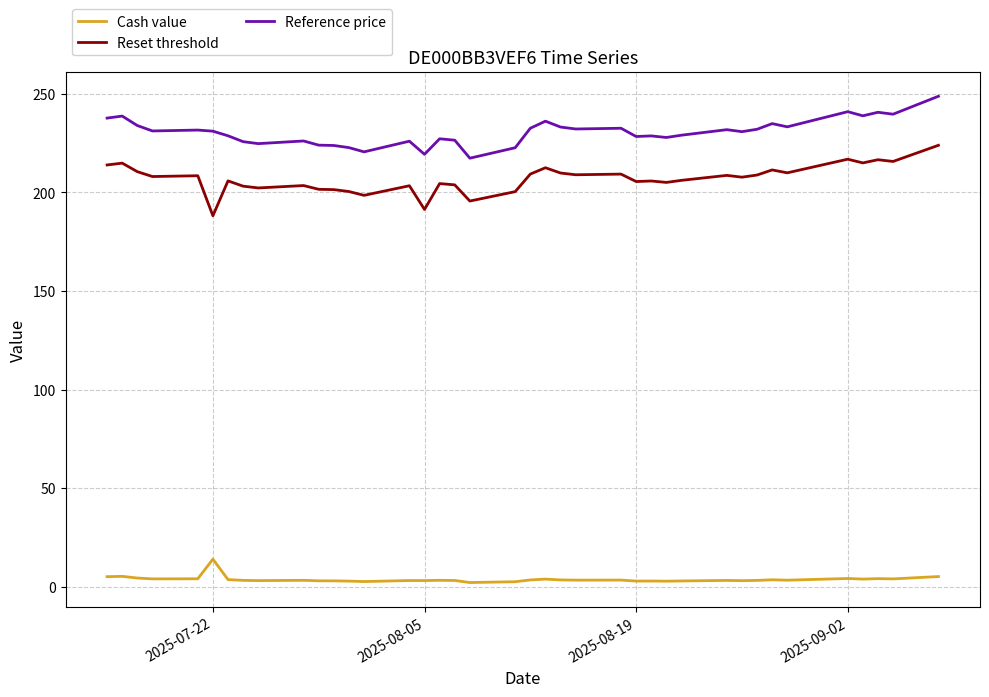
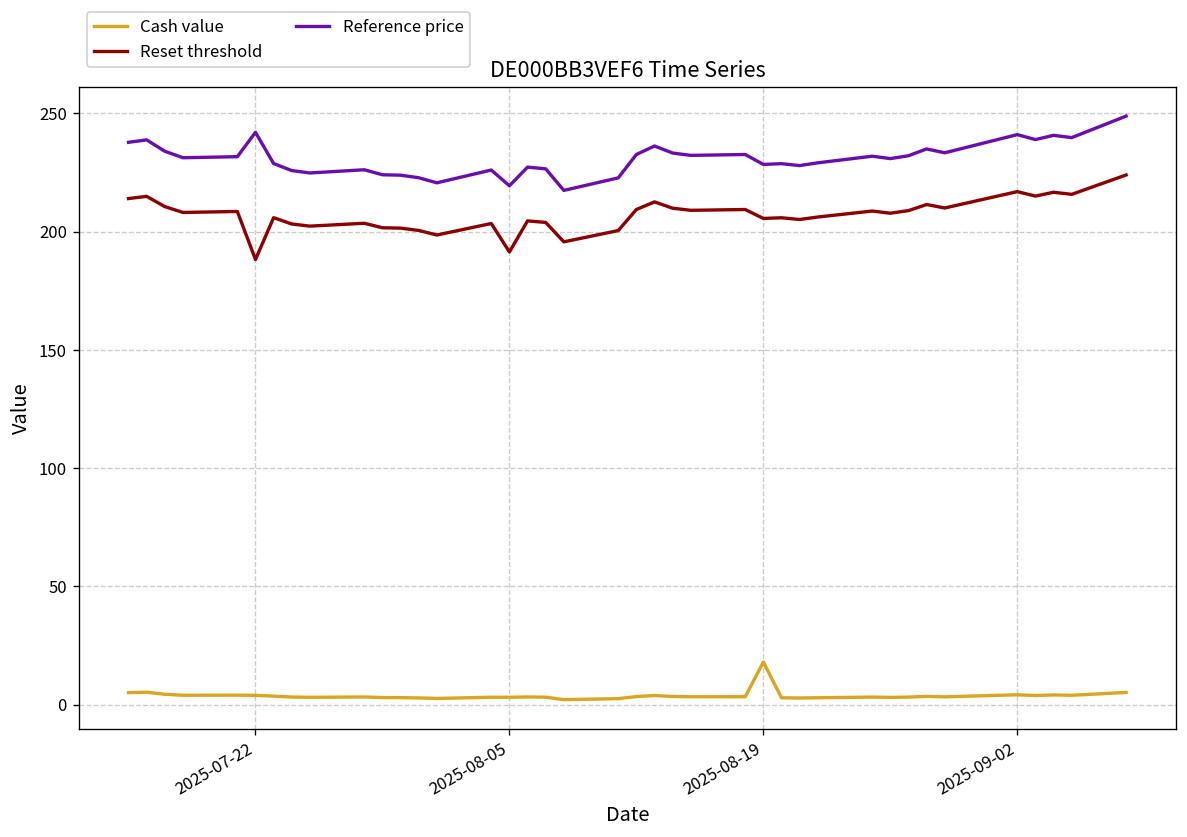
  {
    "Cash value": {
-     "2025-07-22": 14,
+     "2025-07-22": 4,
      "2025-08-05": 3,
-     "2025-08-19": 3,
+     "2025-08-19": 18,
      "2025-09-02": 4
    },
    "Reset threshold": {
      "2025-07-22": 188,
      "2025-08-05": 191,
      "2025-08-19": 206,
      "2025-09-02": 217
    },
    "Reference price": {
-     "2025-07-22": 231,
+     "2025-07-22": 242,
      "2025-08-05": 219,
      "2025-08-19": 228,
      "2025-09-02": 241
    }
  }
